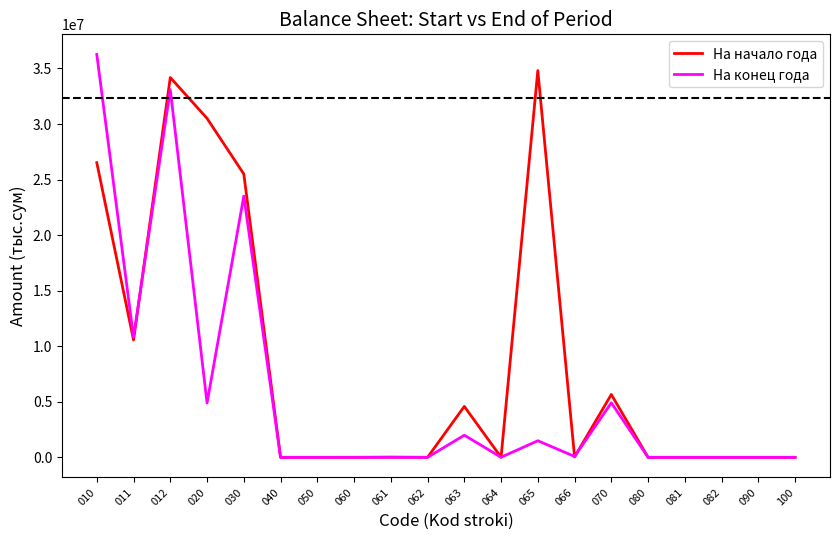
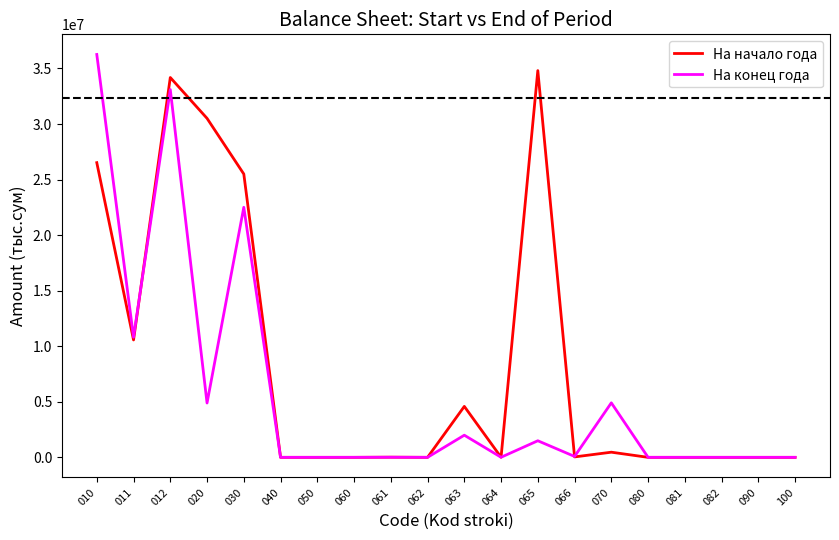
  {
    "На начало года": {
      "010": 26500000,
      "011": 10600000,
      "012": 34200000,
      "020": 30500000,
      "030": 25500000,
      "063": 4600000,
      "065": 34800000,
-     "070": 5700000
+     "070": 500000
    },
    "На конец года": {
      "010": 36300000,
      "011": 10800000,
      "012": 33100000,
      "020": 4900000,
-     "030": 23500000,
+     "030": 22500000,
      "063": 2000000,
      "065": 1500000,
      "070": 4900000
    }
  }
